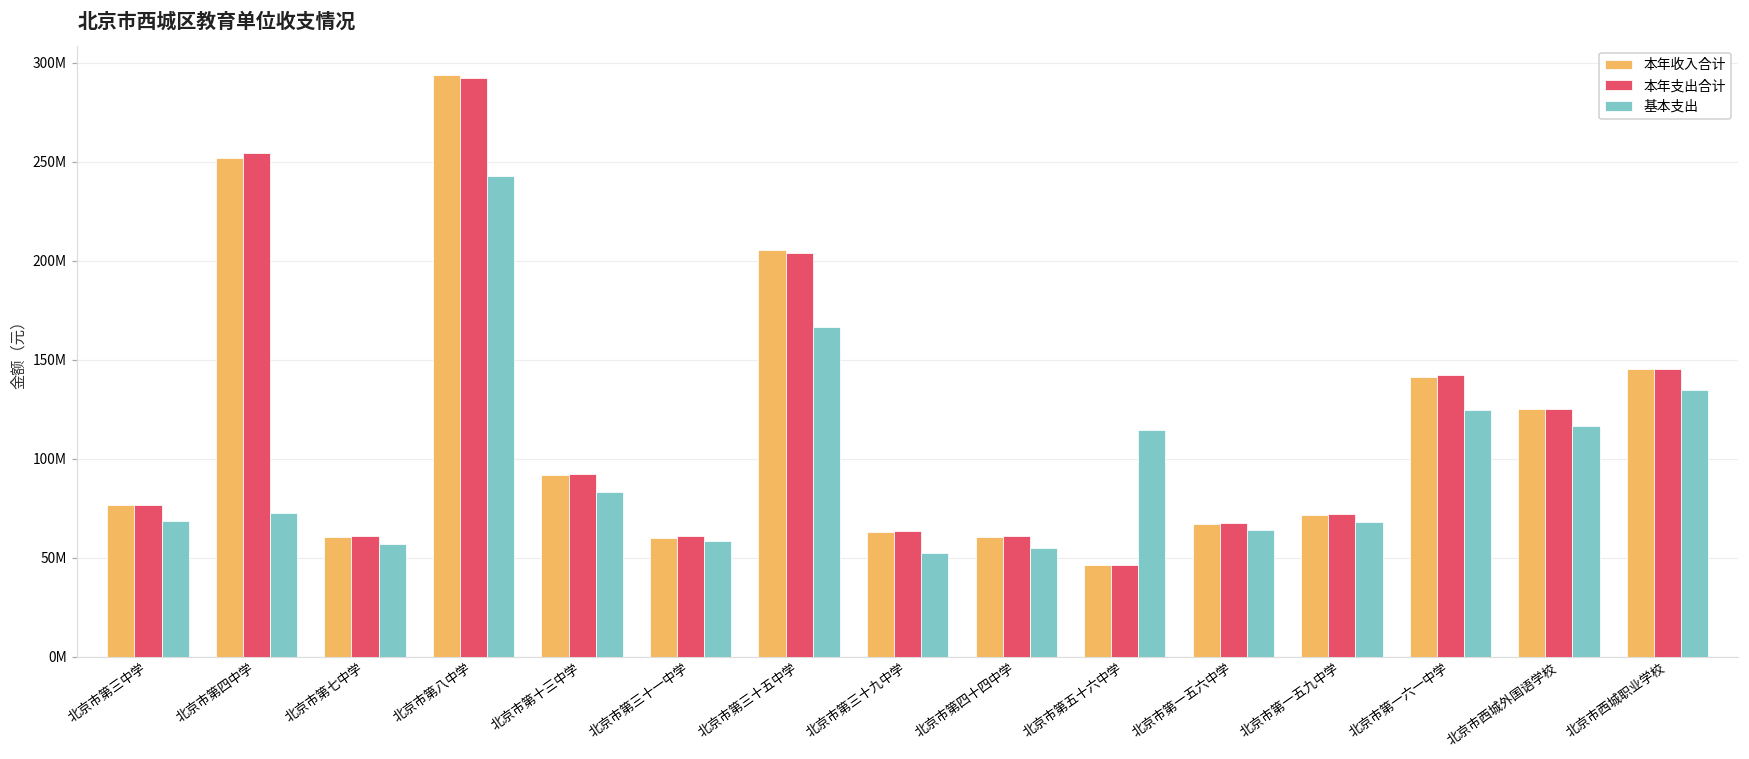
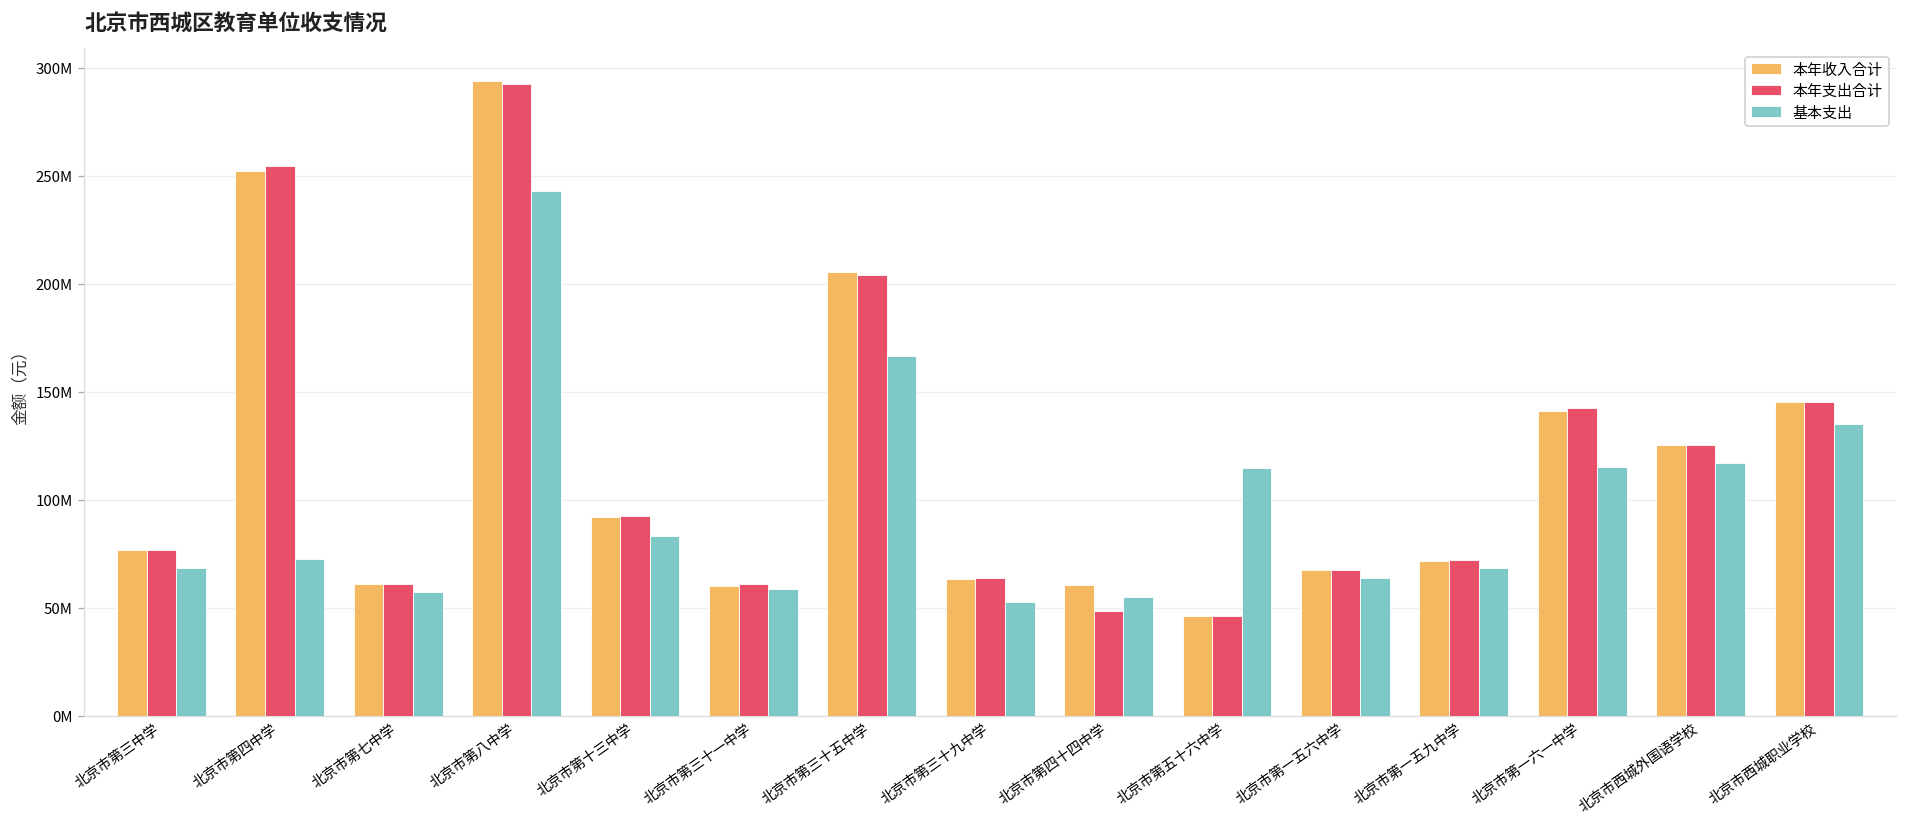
  {
    "本年收入合计": {
      "北京市第三中学": 77000000,
      "北京市第四中学": 252000000,
      "北京市第七中学": 61000000,
      "北京市第八中学": 294000000,
      "北京市第十三中学": 92000000,
      "北京市第三十一中学": 60000000,
      "北京市第三十五中学": 205000000,
      "北京市第三十九中学": 63000000,
      "北京市第四十四中学": 60000000,
      "北京市第五十六中学": 46000000,
      "北京市第一五六中学": 67000000,
      "北京市第一五九中学": 72000000,
      "北京市第一六一中学": 141000000,
      "北京市西城外国语学校": 125000000,
      "北京市西城职业学校": 145000000
    },
    "本年支出合计": {
      "北京市第三中学": 77000000,
      "北京市第四中学": 254000000,
      "北京市第七中学": 61000000,
      "北京市第八中学": 292000000,
      "北京市第十三中学": 92000000,
      "北京市第三十一中学": 61000000,
      "北京市第三十五中学": 204000000,
      "北京市第三十九中学": 64000000,
-     "北京市第四十四中学": 61000000,
+     "北京市第四十四中学": 49000000,
      "北京市第五十六中学": 46000000,
      "北京市第一五六中学": 67000000,
      "北京市第一五九中学": 72000000,
      "北京市第一六一中学": 142000000,
      "北京市西城外国语学校": 125000000,
      "北京市西城职业学校": 145000000
    },
    "基本支出": {
      "北京市第三中学": 69000000,
      "北京市第四中学": 72000000,
      "北京市第七中学": 57000000,
      "北京市第八中学": 243000000,
      "北京市第十三中学": 83000000,
      "北京市第三十一中学": 58000000,
      "北京市第三十五中学": 166000000,
      "北京市第三十九中学": 53000000,
      "北京市第四十四中学": 55000000,
      "北京市第五十六中学": 115000000,
      "北京市第一五六中学": 64000000,
      "北京市第一五九中学": 68000000,
-     "北京市第一六一中学": 124000000,
+     "北京市第一六一中学": 115000000,
      "北京市西城外国语学校": 117000000,
      "北京市西城职业学校": 135000000
    }
  }
